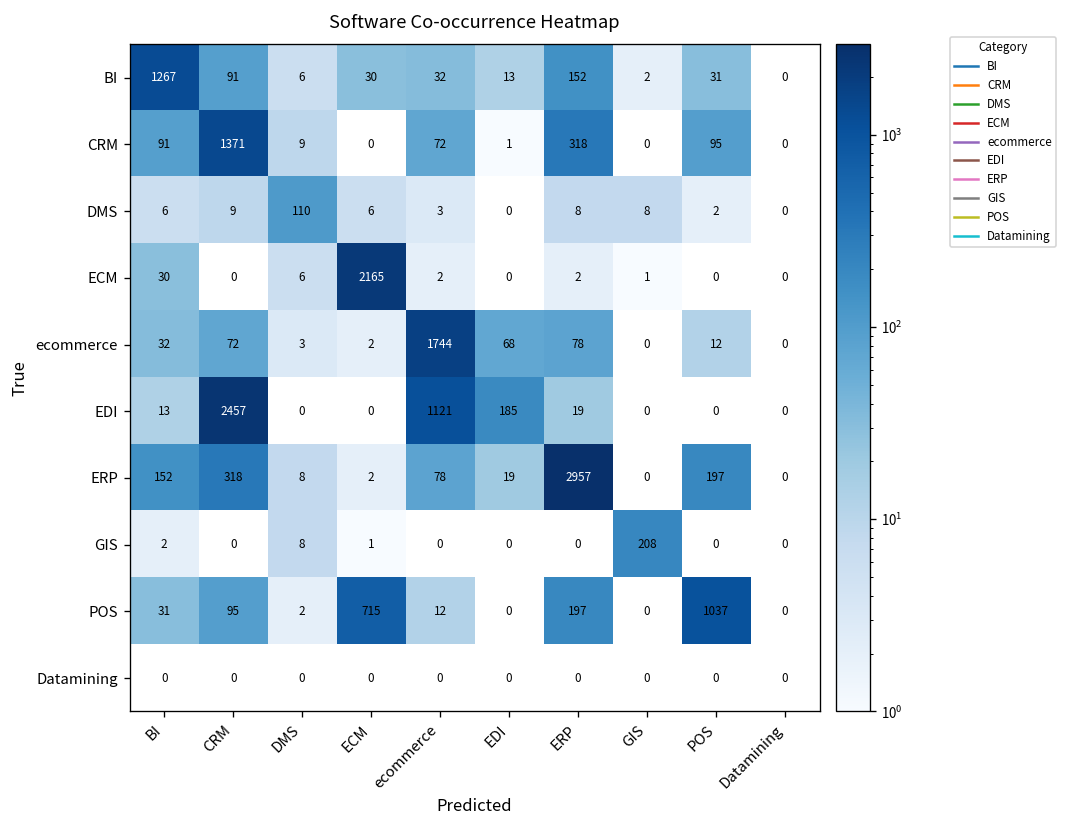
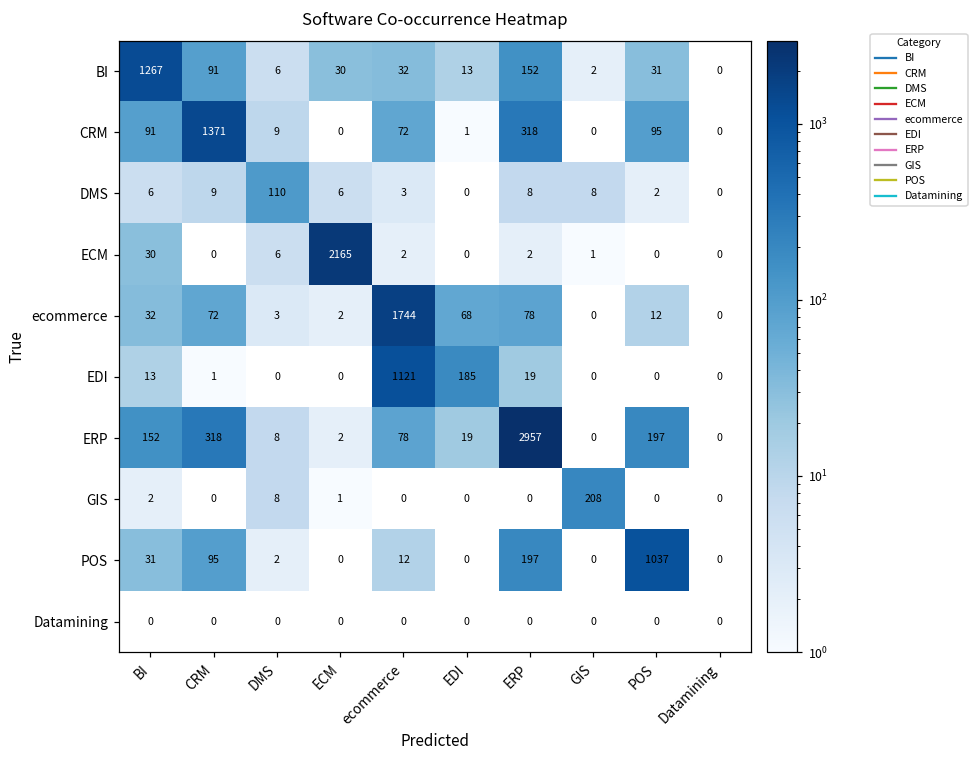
  {
    "BI": {
      "BI": 1267,
      "CRM": 91,
      "DMS": 6,
      "ECM": 30,
      "ecommerce": 32,
      "EDI": 13,
      "ERP": 152,
      "GIS": 2,
      "POS": 31,
      "Datamining": 0
    },
    "CRM": {
      "BI": 91,
      "CRM": 1371,
      "DMS": 9,
      "ECM": 0,
      "ecommerce": 72,
      "EDI": 1,
      "ERP": 318,
      "GIS": 0,
      "POS": 95,
      "Datamining": 0
    },
    "DMS": {
      "BI": 6,
      "CRM": 9,
      "DMS": 110,
      "ECM": 6,
      "ecommerce": 3,
      "EDI": 0,
      "ERP": 8,
      "GIS": 8,
      "POS": 2,
      "Datamining": 0
    },
    "ECM": {
      "BI": 30,
      "CRM": 0,
      "DMS": 6,
      "ECM": 2165,
      "ecommerce": 2,
      "EDI": 0,
      "ERP": 2,
      "GIS": 1,
      "POS": 0,
      "Datamining": 0
    },
    "ecommerce": {
      "BI": 32,
      "CRM": 72,
      "DMS": 3,
      "ECM": 2,
      "ecommerce": 1744,
      "EDI": 68,
      "ERP": 78,
      "GIS": 0,
      "POS": 12,
      "Datamining": 0
    },
    "EDI": {
      "BI": 13,
-     "CRM": 2457,
+     "CRM": 1,
      "DMS": 0,
      "ECM": 0,
      "ecommerce": 1121,
      "EDI": 185,
      "ERP": 19,
      "GIS": 0,
      "POS": 0,
      "Datamining": 0
    },
    "ERP": {
      "BI": 152,
      "CRM": 318,
      "DMS": 8,
      "ECM": 2,
      "ecommerce": 78,
      "EDI": 19,
      "ERP": 2957,
      "GIS": 0,
      "POS": 197,
      "Datamining": 0
    },
    "GIS": {
      "BI": 2,
      "CRM": 0,
      "DMS": 8,
      "ECM": 1,
      "ecommerce": 0,
      "EDI": 0,
      "ERP": 0,
      "GIS": 208,
      "POS": 0,
      "Datamining": 0
    },
    "POS": {
      "BI": 31,
      "CRM": 95,
      "DMS": 2,
-     "ECM": 715,
+     "ECM": 0,
      "ecommerce": 12,
      "EDI": 0,
      "ERP": 197,
      "GIS": 0,
      "POS": 1037,
      "Datamining": 0
    },
    "Datamining": {
      "BI": 0,
      "CRM": 0,
      "DMS": 0,
      "ECM": 0,
      "ecommerce": 0,
      "EDI": 0,
      "ERP": 0,
      "GIS": 0,
      "POS": 0,
      "Datamining": 0
    }
  }
